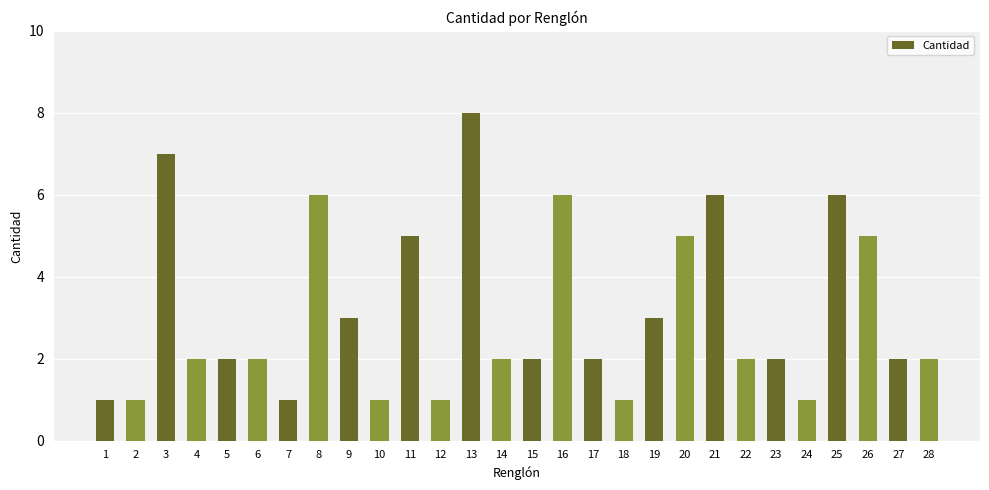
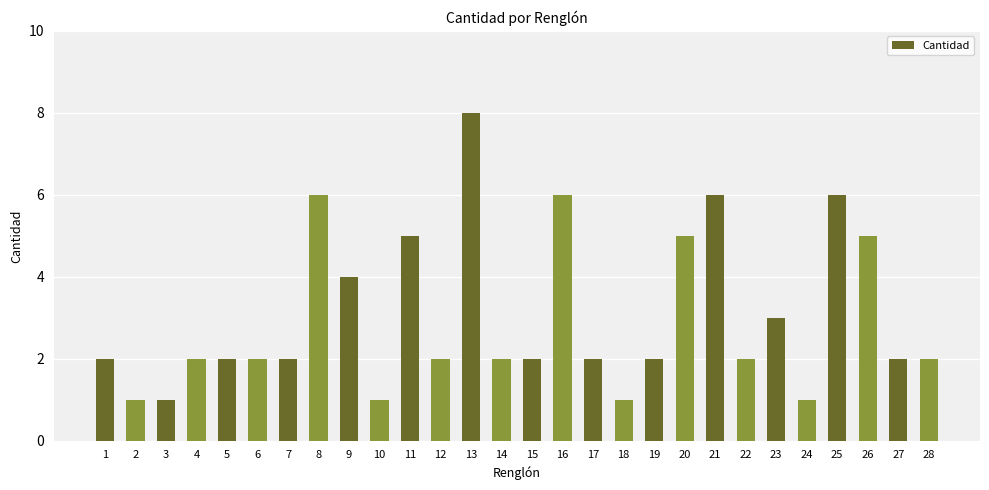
  {
-   "1": 1,
+   "1": 2,
    "2": 1,
-   "3": 7,
+   "3": 1,
    "4": 2,
    "5": 2,
    "6": 2,
-   "7": 1,
+   "7": 2,
    "8": 6,
-   "9": 3,
+   "9": 4,
    "10": 1,
    "11": 5,
-   "12": 1,
+   "12": 2,
    "13": 8,
    "14": 2,
    "15": 2,
    "16": 6,
    "17": 2,
    "18": 1,
-   "19": 3,
+   "19": 2,
    "20": 5,
    "21": 6,
    "22": 2,
-   "23": 2,
+   "23": 3,
    "24": 1,
    "25": 6,
    "26": 5,
    "27": 2,
    "28": 2
  }
